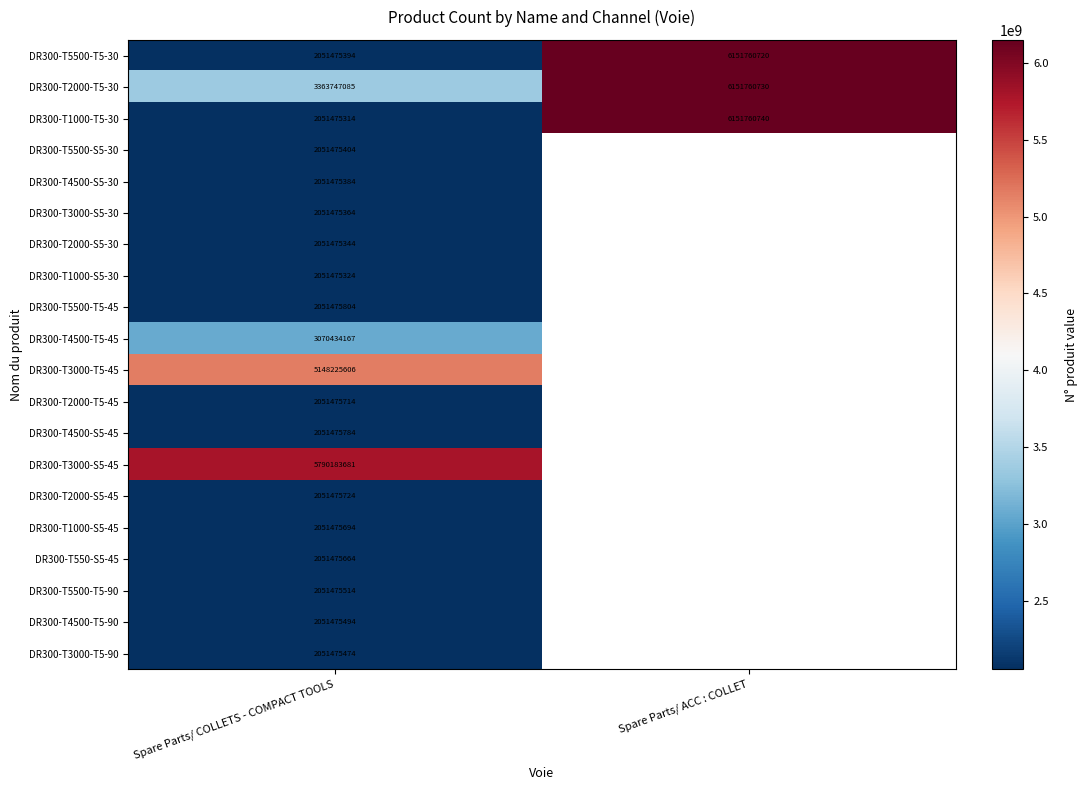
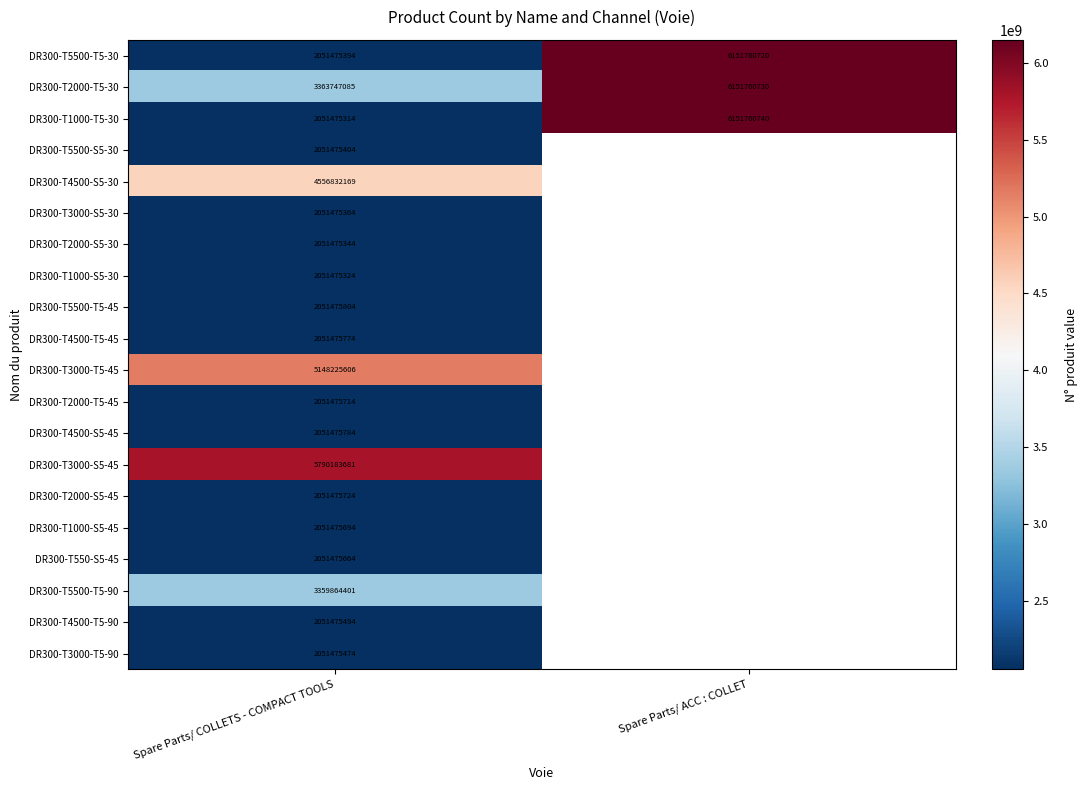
  {
    "DR300-T5500-T5-30": {
      "Spare Parts/ COLLETS - COMPACT TOOLS": 2051475394,
      "Spare Parts/ ACC : COLLET": 6151760720
    },
    "DR300-T2000-T5-30": {
      "Spare Parts/ COLLETS - COMPACT TOOLS": 3363747085,
      "Spare Parts/ ACC : COLLET": 6151760730
    },
    "DR300-T1000-T5-30": {
      "Spare Parts/ COLLETS - COMPACT TOOLS": 2051475314,
      "Spare Parts/ ACC : COLLET": 6151760740
    },
    "DR300-T5500-S5-30": {
      "Spare Parts/ COLLETS - COMPACT TOOLS": 2051475404
    },
    "DR300-T4500-S5-30": {
-     "Spare Parts/ COLLETS - COMPACT TOOLS": 2051475384
+     "Spare Parts/ COLLETS - COMPACT TOOLS": 4556832169
    },
    "DR300-T3000-S5-30": {
      "Spare Parts/ COLLETS - COMPACT TOOLS": 2051475364
    },
    "DR300-T2000-S5-30": {
      "Spare Parts/ COLLETS - COMPACT TOOLS": 2051475344
    },
    "DR300-T1000-S5-30": {
      "Spare Parts/ COLLETS - COMPACT TOOLS": 2051475324
    },
    "DR300-T5500-T5-45": {
      "Spare Parts/ COLLETS - COMPACT TOOLS": 2051475804
    },
    "DR300-T4500-T5-45": {
-     "Spare Parts/ COLLETS - COMPACT TOOLS": 3070434167
+     "Spare Parts/ COLLETS - COMPACT TOOLS": 2051475774
    },
    "DR300-T3000-T5-45": {
      "Spare Parts/ COLLETS - COMPACT TOOLS": 5148225606
    },
    "DR300-T2000-T5-45": {
      "Spare Parts/ COLLETS - COMPACT TOOLS": 2051475714
    },
    "DR300-T4500-S5-45": {
      "Spare Parts/ COLLETS - COMPACT TOOLS": 2051475784
    },
    "DR300-T3000-S5-45": {
      "Spare Parts/ COLLETS - COMPACT TOOLS": 5790183681
    },
    "DR300-T2000-S5-45": {
      "Spare Parts/ COLLETS - COMPACT TOOLS": 2051475724
    },
    "DR300-T1000-S5-45": {
      "Spare Parts/ COLLETS - COMPACT TOOLS": 2051475694
    },
    "DR300-T550-S5-45": {
      "Spare Parts/ COLLETS - COMPACT TOOLS": 2051475664
    },
    "DR300-T5500-T5-90": {
-     "Spare Parts/ COLLETS - COMPACT TOOLS": 2051475514
+     "Spare Parts/ COLLETS - COMPACT TOOLS": 3359864401
    },
    "DR300-T4500-T5-90": {
      "Spare Parts/ COLLETS - COMPACT TOOLS": 2051475494
    },
    "DR300-T3000-T5-90": {
      "Spare Parts/ COLLETS - COMPACT TOOLS": 2051475474
    }
  }
